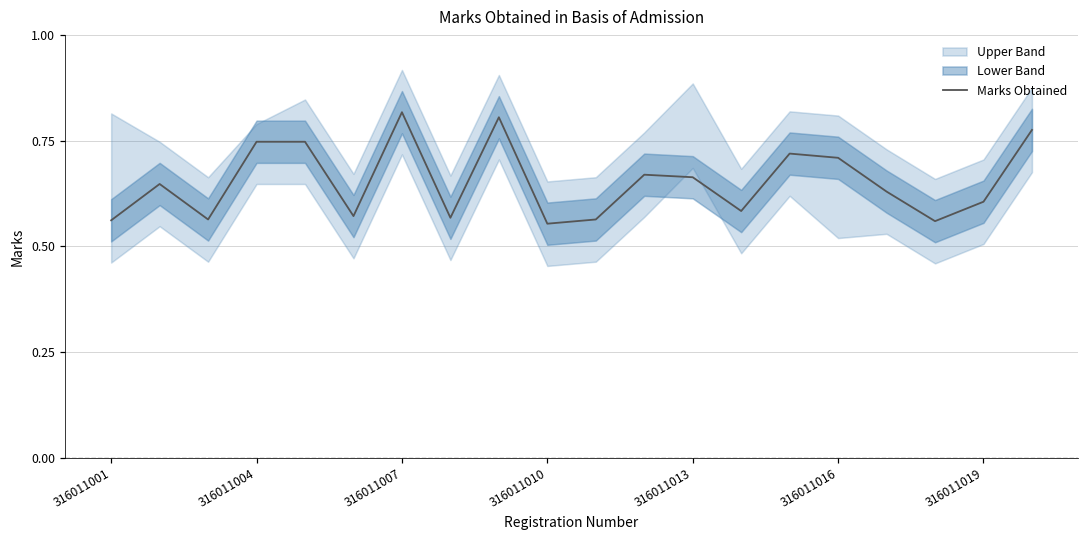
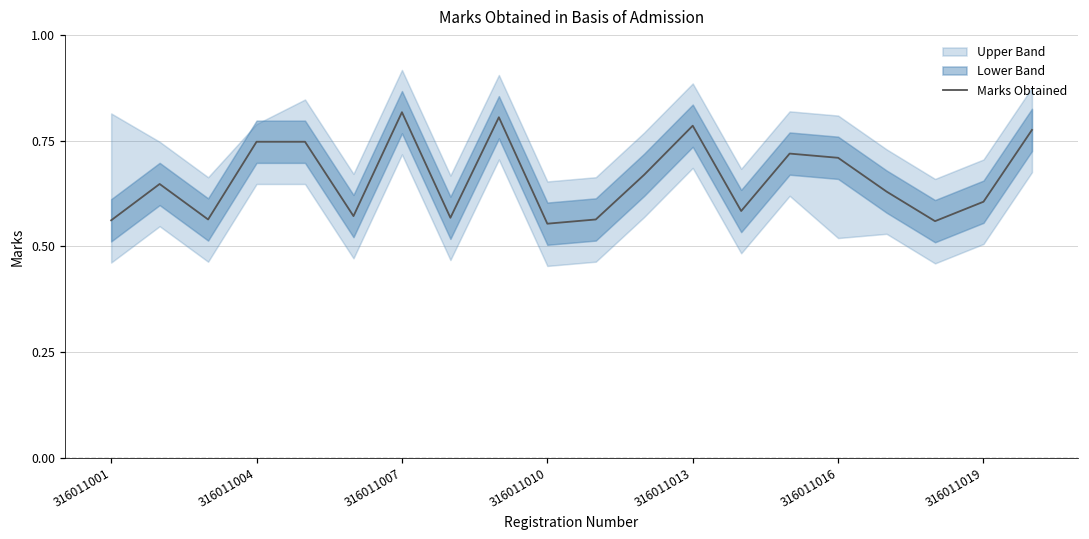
  {
    "Marks Obtained": {
      "316011001": 0.56,
      "316011004": 0.75,
      "316011007": 0.82,
      "316011010": 0.55,
-     "316011013": 0.66,
+     "316011013": 0.79,
      "316011016": 0.71,
      "316011019": 0.61
    }
  }
